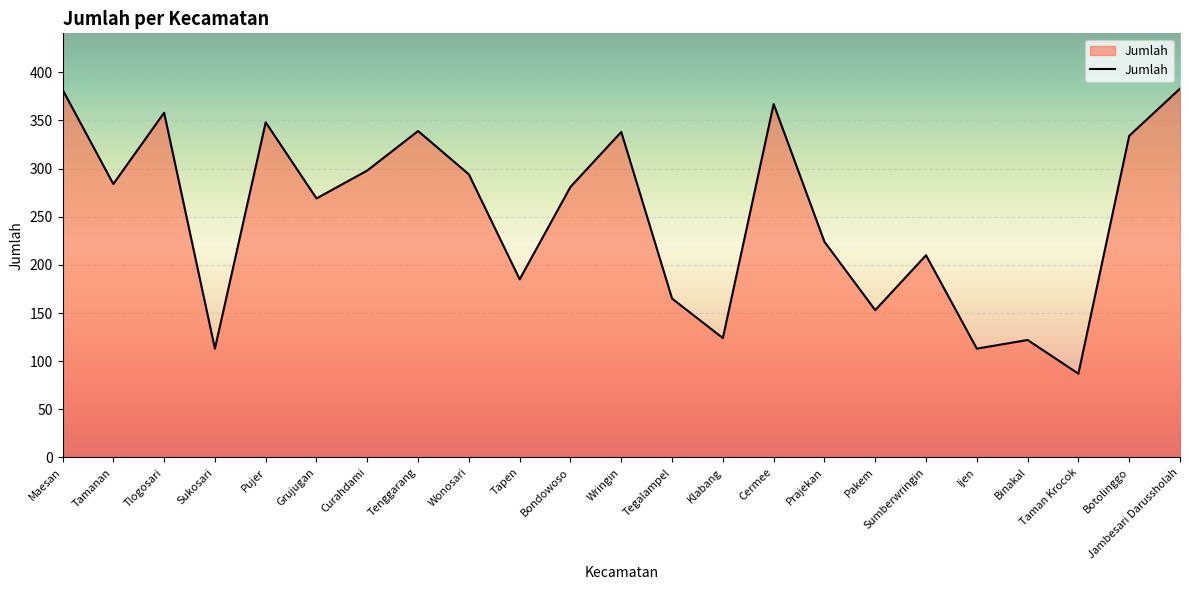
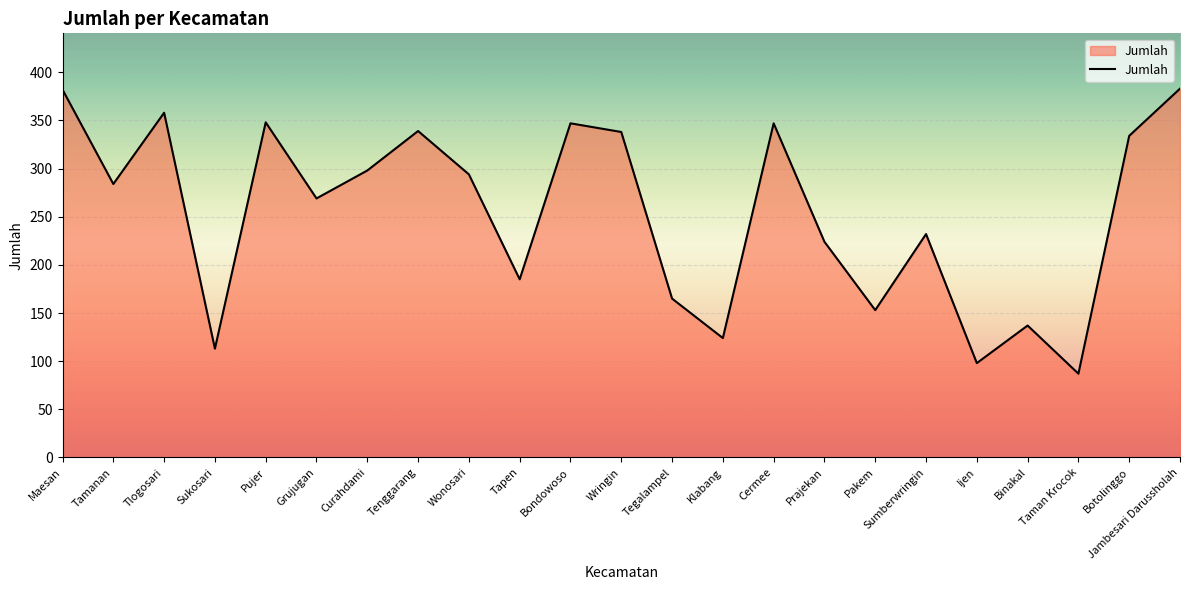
  {
    "Maesan": 380,
    "Tamanan": 280,
    "Tlogosari": 360,
    "Sukosari": 110,
    "Pujer": 350,
    "Grujugan": 270,
    "Curahdami": 300,
    "Tenggarang": 340,
    "Wonosari": 290,
    "Tapen": 190,
-   "Bondowoso": 280,
+   "Bondowoso": 350,
    "Wringin": 340,
    "Tegalampel": 170,
    "Klabang": 120,
-   "Cermee": 370,
+   "Cermee": 350,
    "Prajekan": 220,
    "Pakem": 150,
-   "Sumberwringin": 210,
-   "Ijen": 110,
-   "Binakal": 120,
+   "Sumberwringin": 230,
+   "Ijen": 100,
+   "Binakal": 140,
    "Taman Krocok": 90,
    "Botolinggo": 330,
    "Jambesari Darussholah": 380
  }
